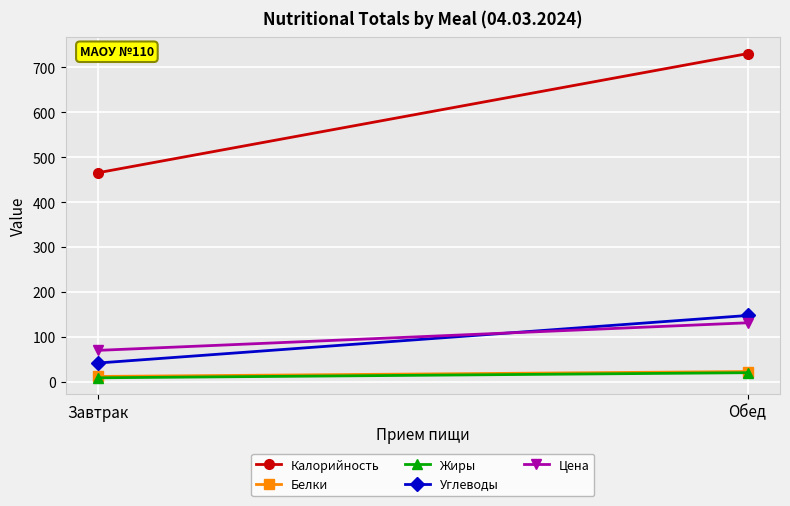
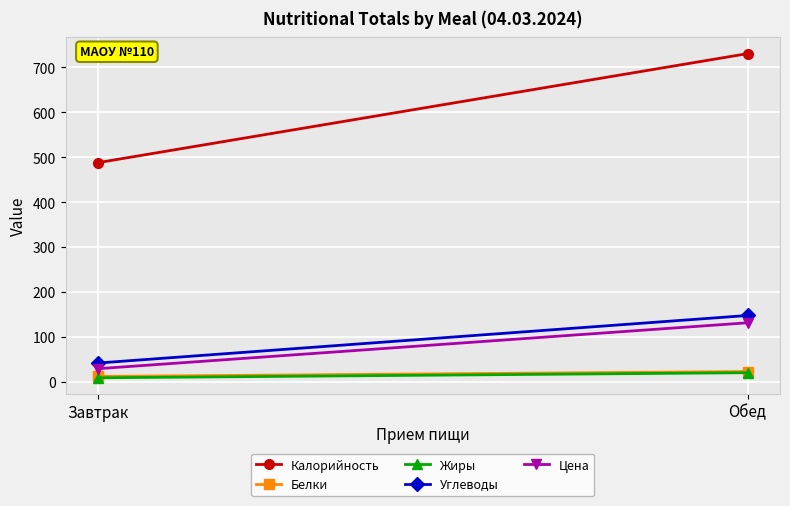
  {
    "Калорийность": {
-     "Завтрак": 470,
+     "Завтрак": 490,
      "Обед": 730
    },
    "Углеводы": {
      "Завтрак": 40,
      "Обед": 150
    },
    "Цена": {
-     "Завтрак": 70,
+     "Завтрак": 30,
      "Обед": 130
    }
  }
